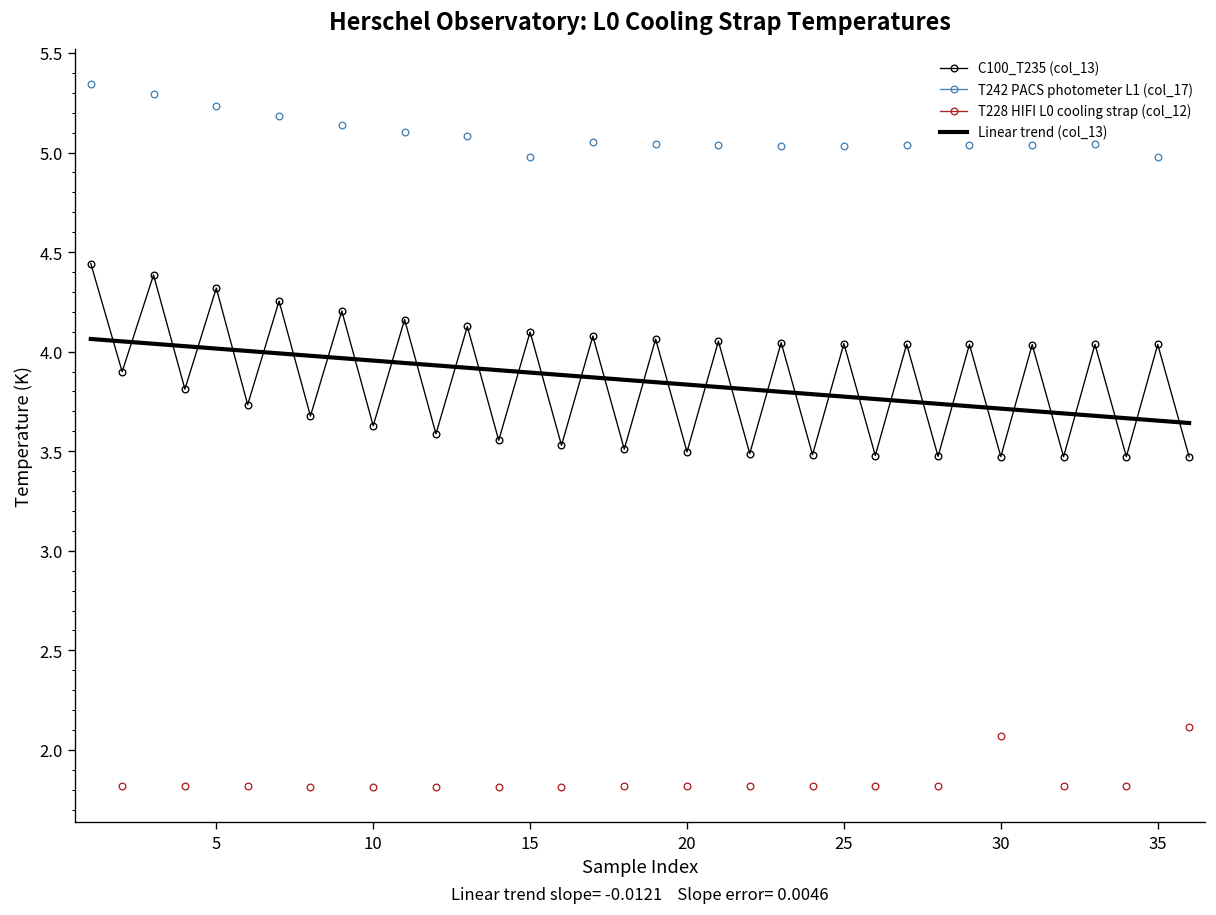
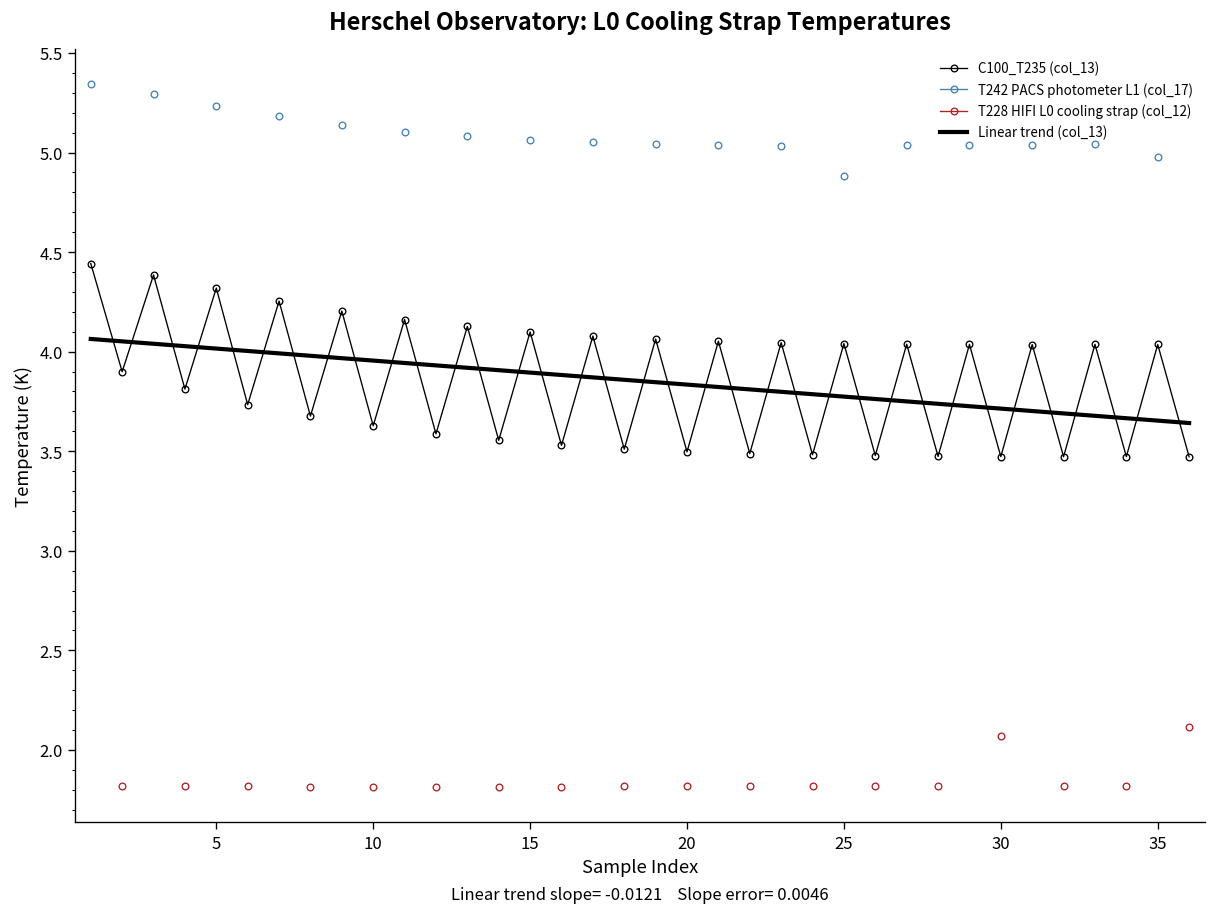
  {
    "T242 PACS photometer L1 (col_17)": {
      "5": 5.24,
-     "15": 4.98,
-     "25": 5.03,
+     "15": 5.06,
+     "25": 4.88,
      "35": 4.98
    },
    "T228 HIFI L0 cooling strap (col_12)": {
      "10": 1.81,
      "20": 1.82,
      "30": 2.07
    }
  }
